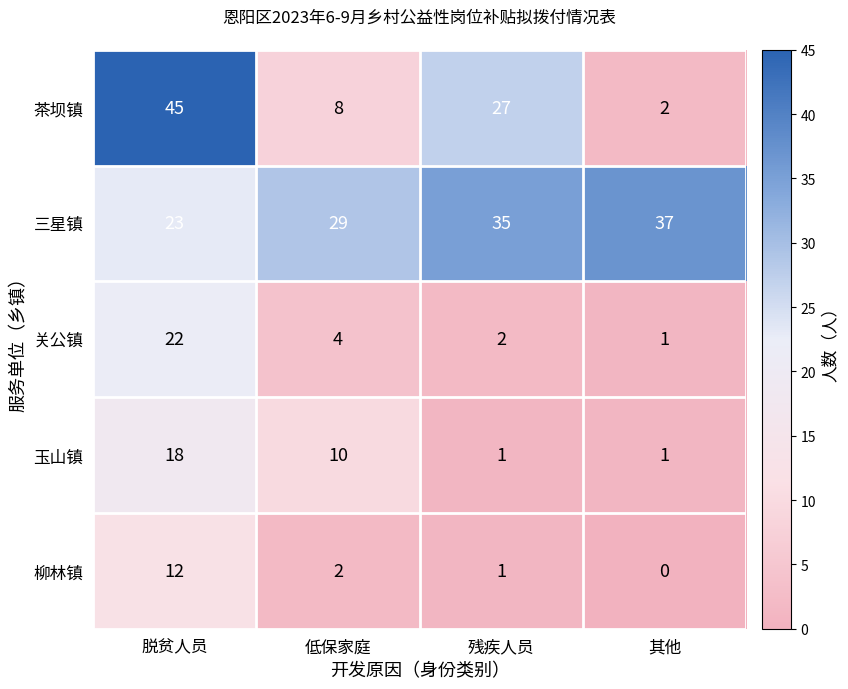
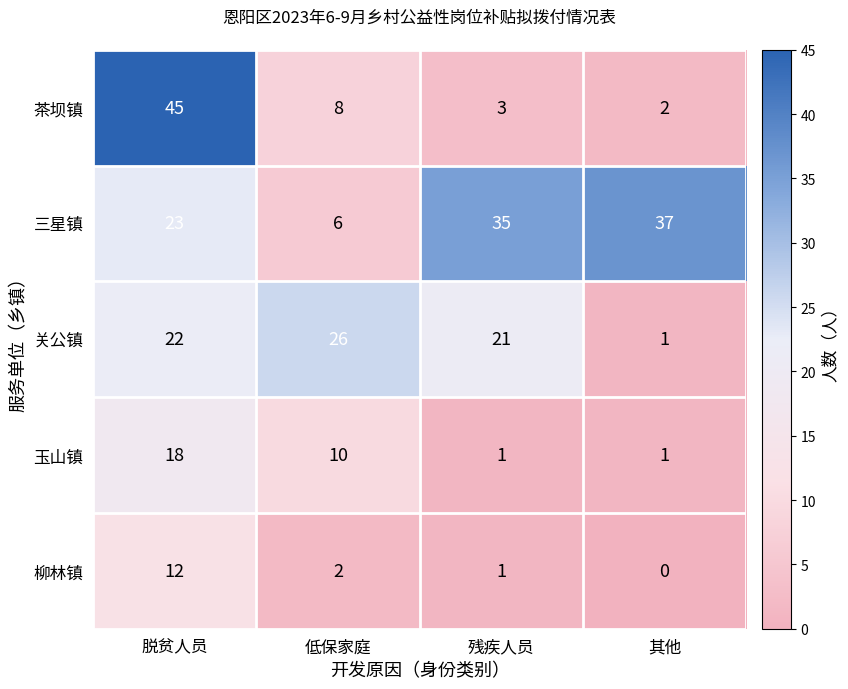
  {
    "茶坝镇": {
      "脱贫人员": 45,
      "低保家庭": 8,
-     "残疾人员": 27,
+     "残疾人员": 3,
      "其他": 2
    },
    "三星镇": {
-     "低保家庭": 29,
+     "低保家庭": 6,
      "残疾人员": 35,
      "其他": 37
    },
    "关公镇": {
      "脱贫人员": 22,
-     "低保家庭": 4,
-     "残疾人员": 2,
+     "低保家庭": 26,
+     "残疾人员": 21,
      "其他": 1
    },
    "玉山镇": {
      "脱贫人员": 18,
      "低保家庭": 10,
      "残疾人员": 1,
      "其他": 1
    },
    "柳林镇": {
      "脱贫人员": 12,
      "低保家庭": 2,
      "残疾人员": 1,
      "其他": 0
    }
  }
